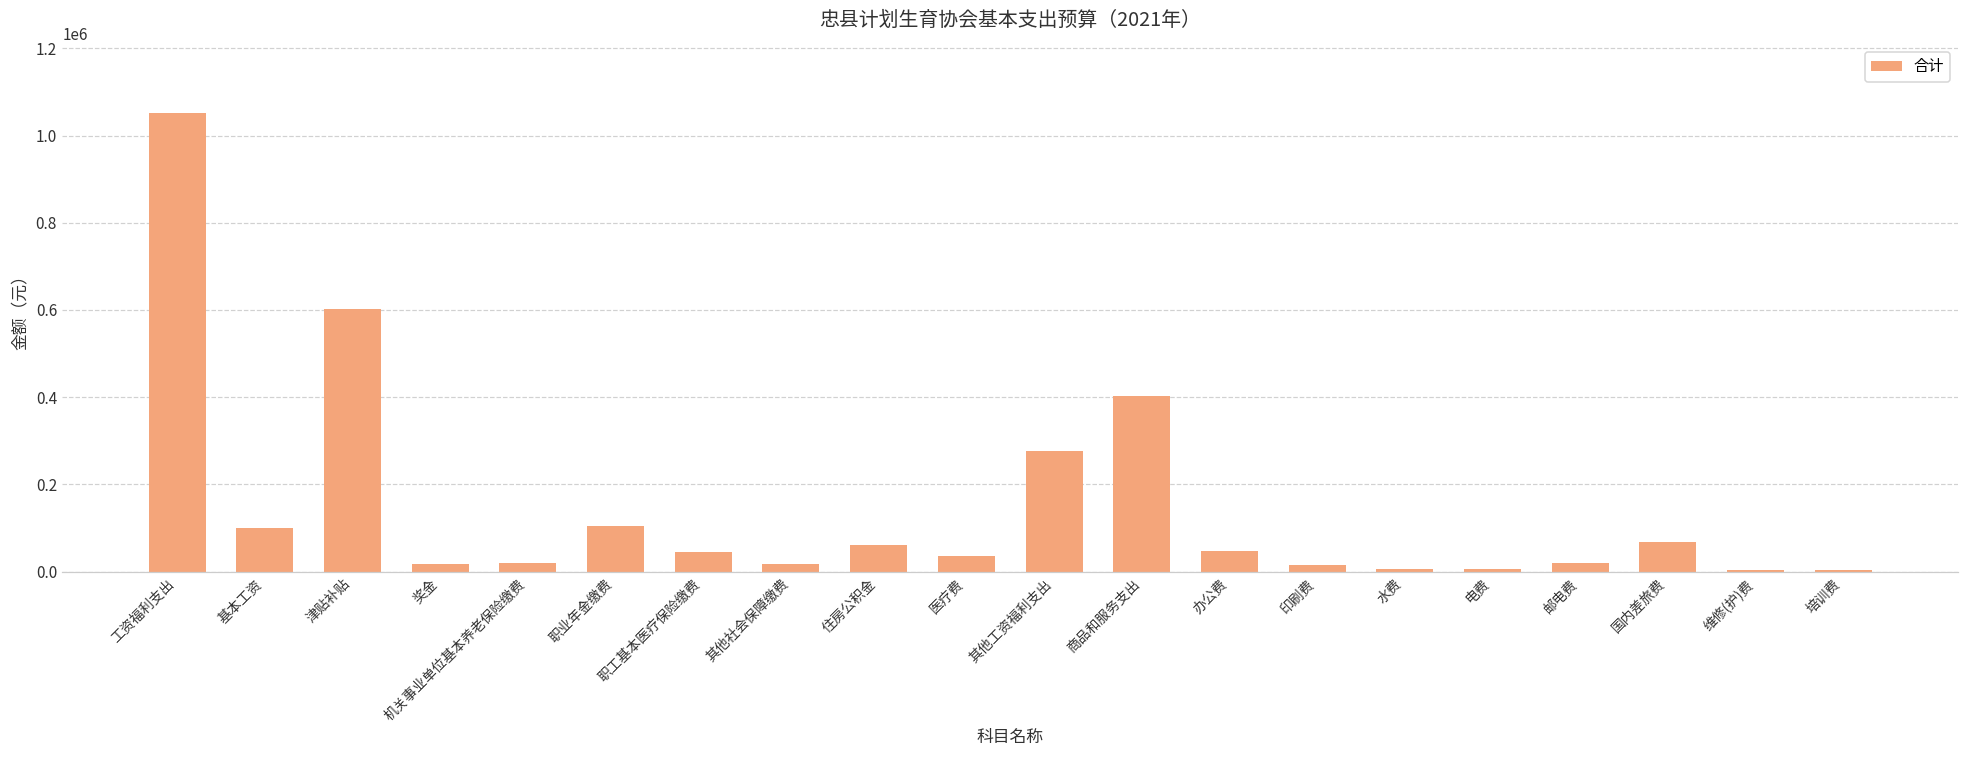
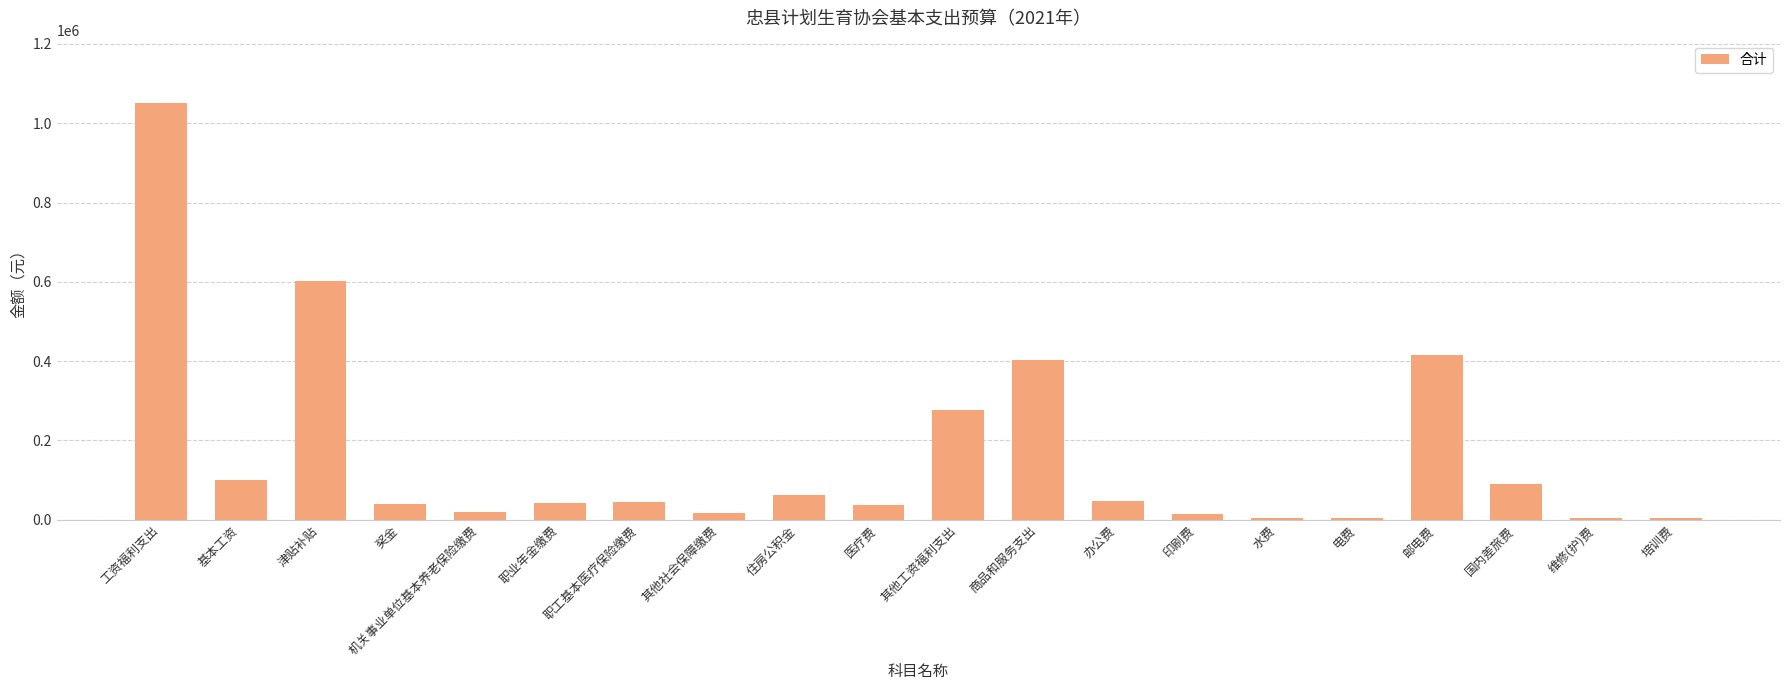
  {
    "工资福利支出": 1050000,
    "基本工资": 100000,
    "津贴补贴": 600000,
-   "奖金": 20000,
+   "奖金": 40000,
    "机关事业单位基本养老保险缴费": 20000,
-   "职业年金缴费": 100000,
+   "职业年金缴费": 40000,
    "职工基本医疗保险缴费": 40000,
    "其他社会保障缴费": 20000,
    "住房公积金": 60000,
    "医疗费": 40000,
    "其他工资福利支出": 280000,
    "商品和服务支出": 400000,
    "办公费": 50000,
    "印刷费": 20000,
-   "邮电费": 20000,
-   "国内差旅费": 70000
+   "邮电费": 410000,
+   "国内差旅费": 90000
  }
